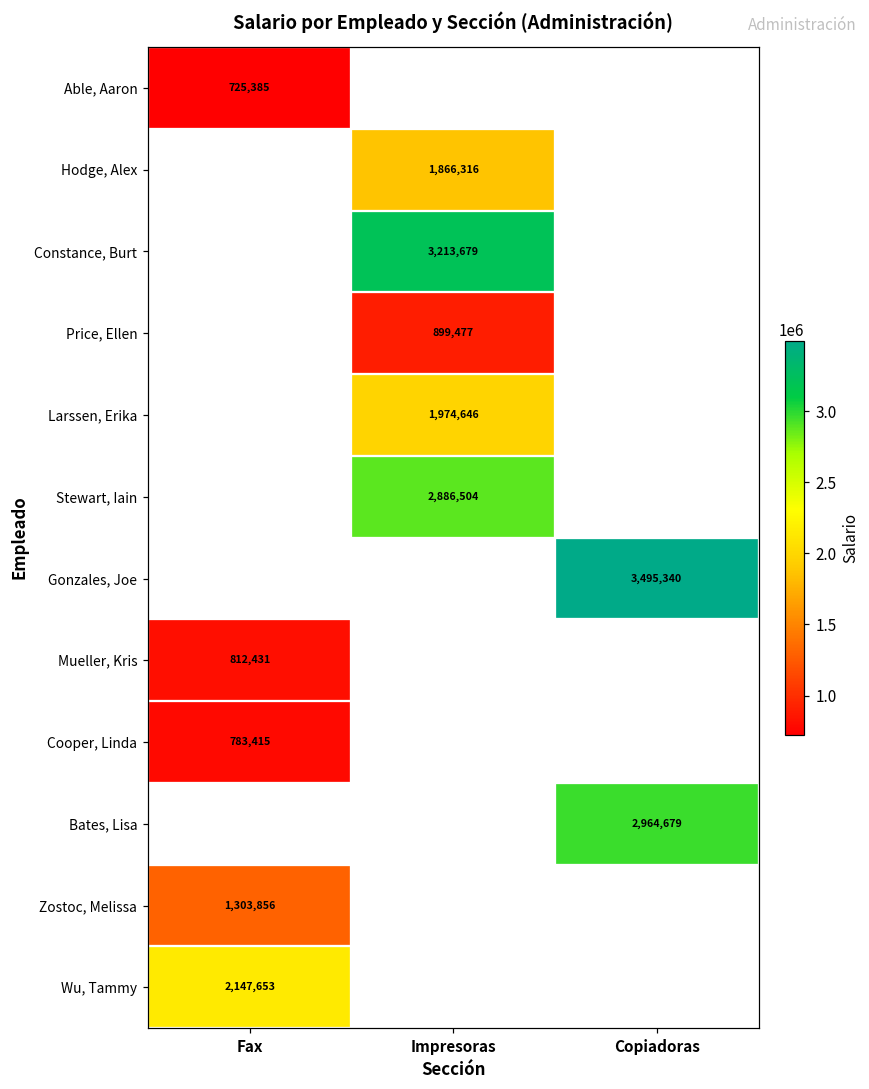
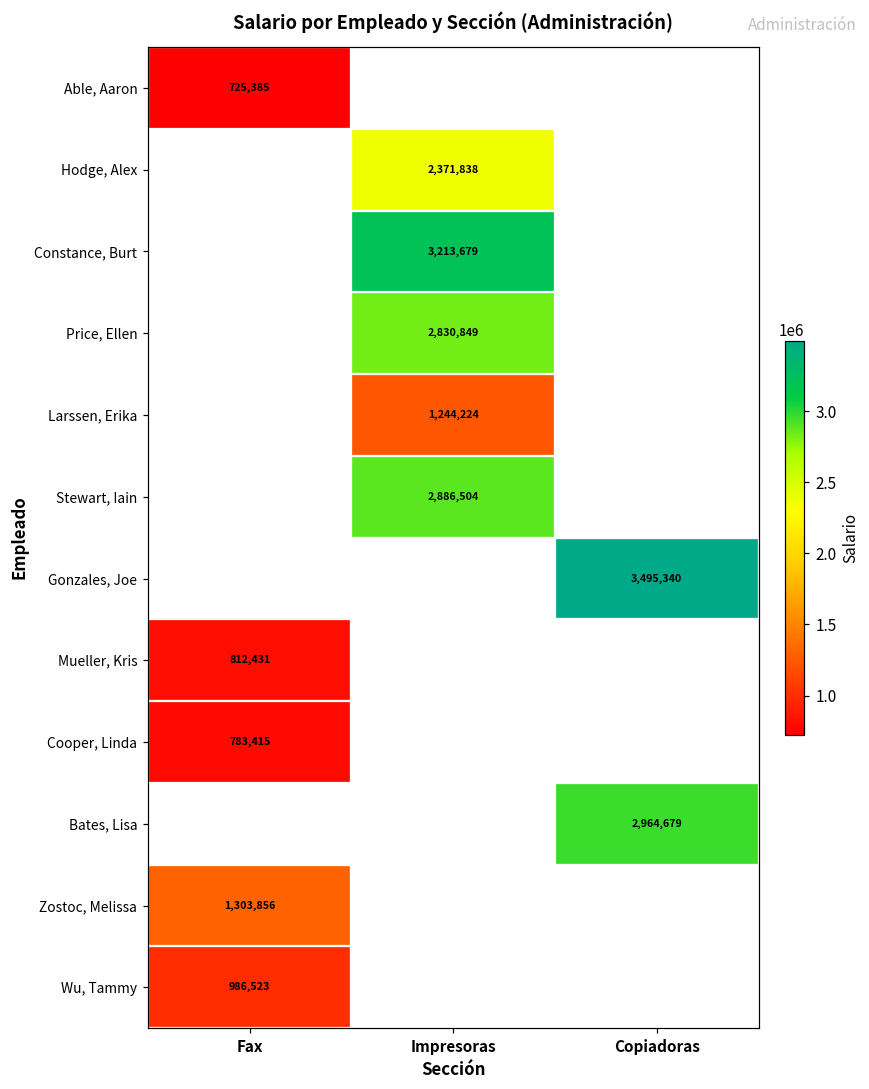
  {
    "Able, Aaron": {
      "Fax": "725,385"
    },
    "Hodge, Alex": {
-     "Impresoras": "1,866,316"
+     "Impresoras": "2,371,838"
    },
    "Constance, Burt": {
      "Impresoras": "3,213,679"
    },
    "Price, Ellen": {
-     "Impresoras": "899,477"
+     "Impresoras": "2,830,849"
    },
    "Larssen, Erika": {
-     "Impresoras": "1,974,646"
+     "Impresoras": "1,244,224"
    },
    "Stewart, Iain": {
      "Impresoras": "2,886,504"
    },
    "Gonzales, Joe": {
      "Copiadoras": "3,495,340"
    },
    "Mueller, Kris": {
      "Fax": "812,431"
    },
    "Cooper, Linda": {
      "Fax": "783,415"
    },
    "Bates, Lisa": {
      "Copiadoras": "2,964,679"
    },
    "Zostoc, Melissa": {
      "Fax": "1,303,856"
    },
    "Wu, Tammy": {
-     "Fax": "2,147,653"
+     "Fax": "986,523"
    }
  }
